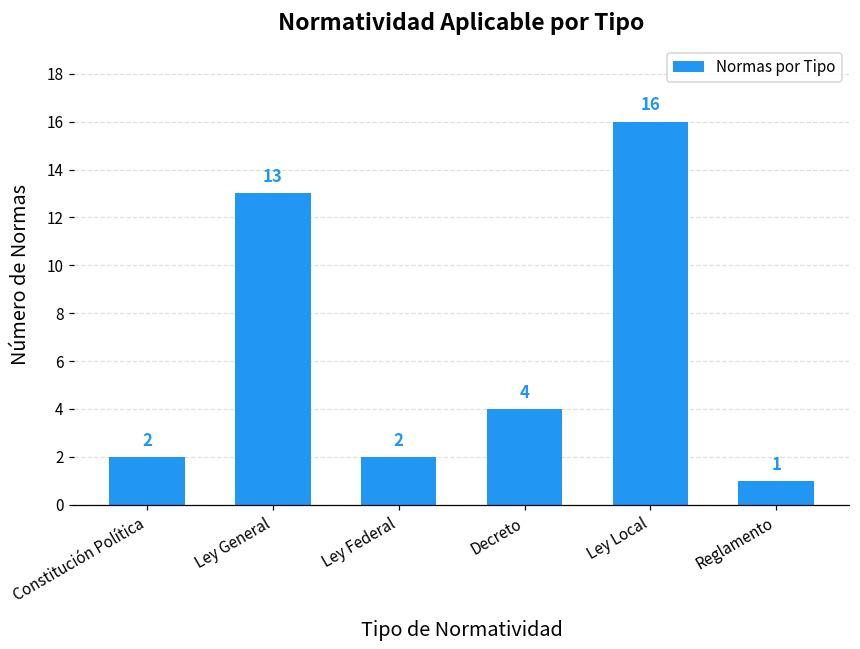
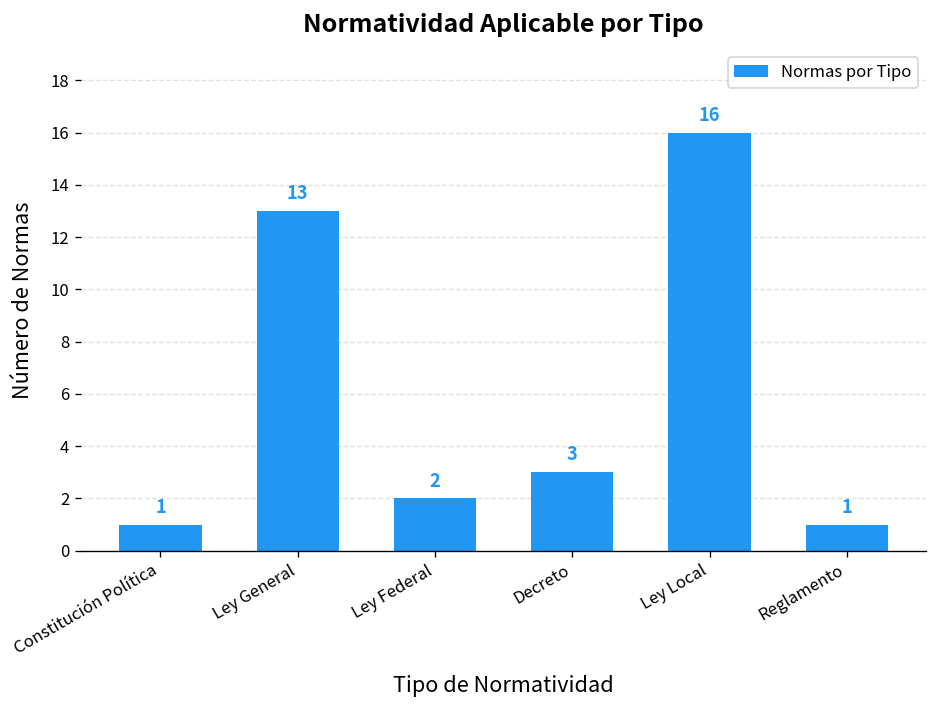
  {
-   "Constitución Política": 2,
+   "Constitución Política": 1,
    "Ley General": 13,
    "Ley Federal": 2,
-   "Decreto": 4,
+   "Decreto": 3,
    "Ley Local": 16,
    "Reglamento": 1
  }
